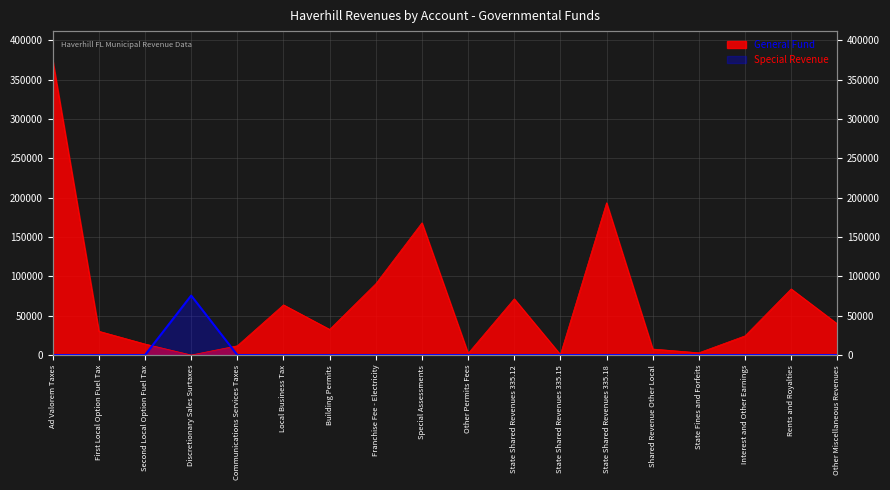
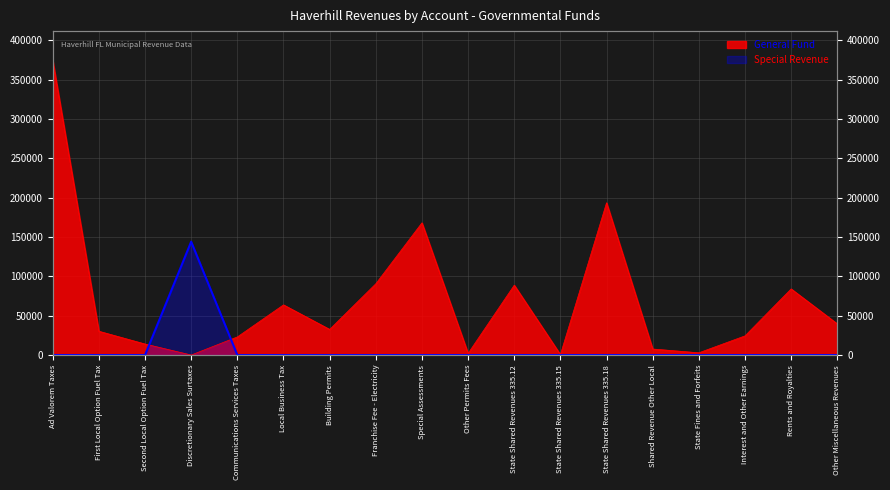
  {
    "General Fund": {
      "Ad Valorem Taxes": 370000,
      "First Local Option Fuel Tax": 30000,
      "Second Local Option Fuel Tax": 10000,
      "Discretionary Sales Surtaxes": 0,
-     "Communications Services Taxes": 10000,
+     "Communications Services Taxes": 20000,
      "Local Business Tax": 60000,
      "Building Permits": 30000,
      "Franchise Fee - Electricity": 90000,
      "Special Assessments": 170000,
-     "State Shared Revenues 335.12": 70000,
+     "State Shared Revenues 335.12": 90000,
      "State Shared Revenues 335.18": 190000,
      "Shared Revenue Other Local": 10000,
      "Interest and Other Earnings": 20000,
      "Rents and Royalties": 80000,
      "Other Miscellaneous Revenues": 40000
    },
    "Special Revenue": {
      "Ad Valorem Taxes": 0,
      "First Local Option Fuel Tax": 0,
      "Second Local Option Fuel Tax": 0,
-     "Discretionary Sales Surtaxes": 80000,
+     "Discretionary Sales Surtaxes": 140000,
      "Communications Services Taxes": 0,
      "Local Business Tax": 0,
      "Building Permits": 0,
      "Franchise Fee - Electricity": 0,
      "Special Assessments": 0,
      "State Shared Revenues 335.12": 0,
      "State Shared Revenues 335.18": 0,
      "Shared Revenue Other Local": 0,
      "Interest and Other Earnings": 0,
      "Rents and Royalties": 0,
      "Other Miscellaneous Revenues": 0
    }
  }
